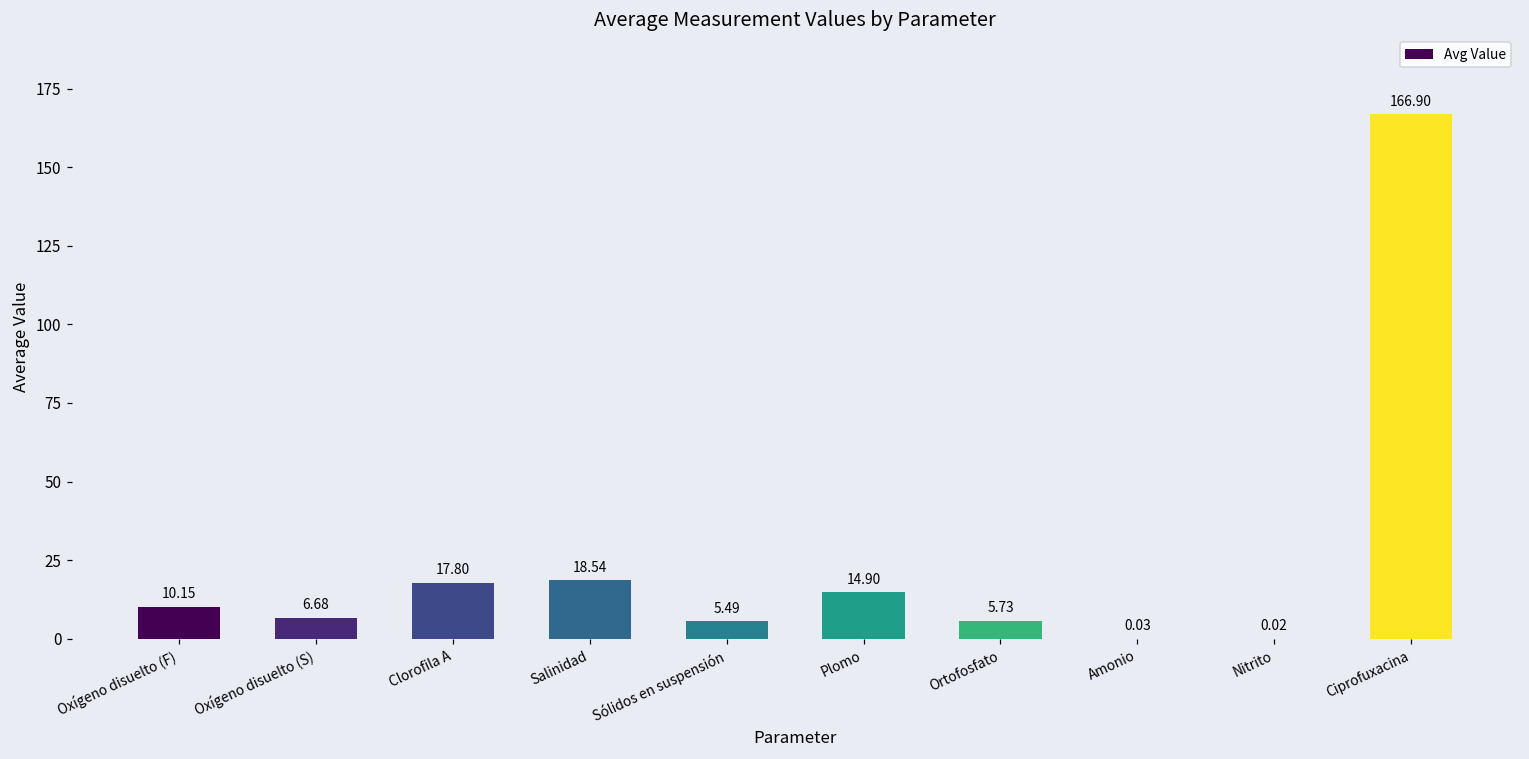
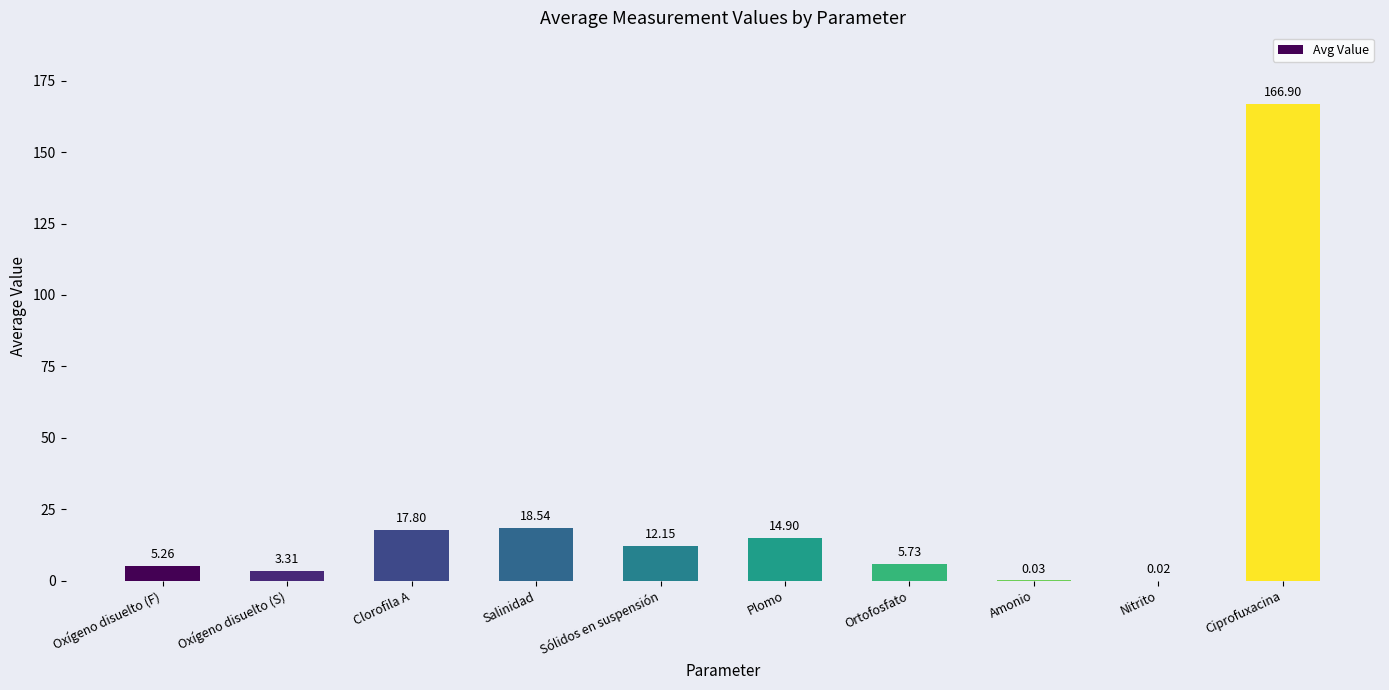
  {
-   "Oxígeno disuelto (F)": 10.15,
-   "Oxígeno disuelto (S)": 6.68,
+   "Oxígeno disuelto (F)": 5.26,
+   "Oxígeno disuelto (S)": 3.31,
    "Clorofila A": 17.80,
    "Salinidad": 18.54,
-   "Sólidos en suspensión": 5.49,
+   "Sólidos en suspensión": 12.15,
    "Plomo": 14.90,
    "Ortofosfato": 5.73,
    "Amonio": 0.03,
    "Nitrito": 0.02,
    "Ciprofuxacina": 166.90
  }
